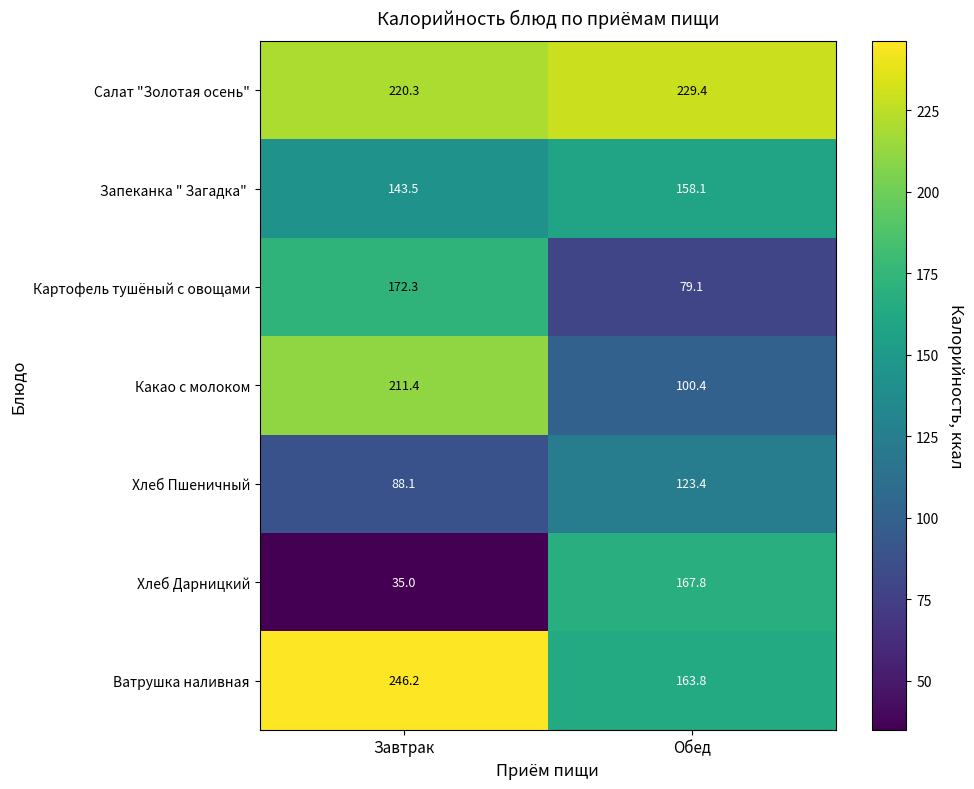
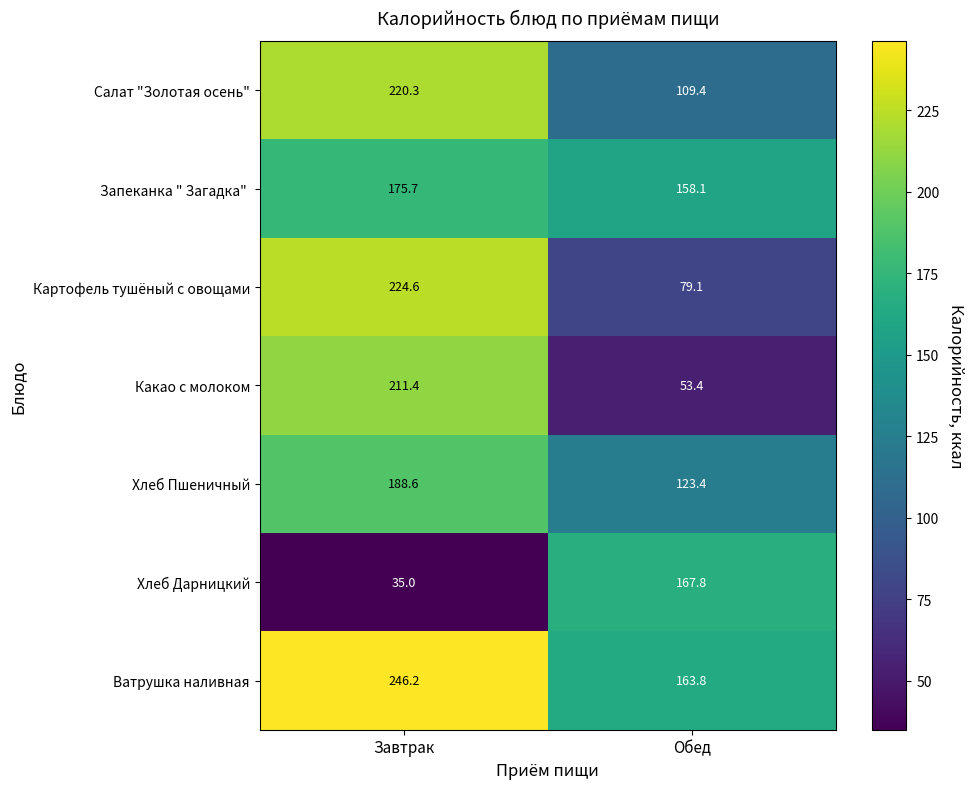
  {
    "Салат \"Золотая осень\"": {
      "Завтрак": 220.3,
-     "Обед": 229.4
+     "Обед": 109.4
    },
    "Запеканка \" Загадка\"": {
-     "Завтрак": 143.5,
+     "Завтрак": 175.7,
      "Обед": 158.1
    },
    "Картофель тушёный с овощами": {
-     "Завтрак": 172.3,
+     "Завтрак": 224.6,
      "Обед": 79.1
    },
    "Какао с молоком": {
      "Завтрак": 211.4,
-     "Обед": 100.4
+     "Обед": 53.4
    },
    "Хлеб Пшеничный": {
-     "Завтрак": 88.1,
+     "Завтрак": 188.6,
      "Обед": 123.4
    },
    "Хлеб Дарницкий": {
      "Завтрак": 35.0,
      "Обед": 167.8
    },
    "Ватрушка наливная": {
      "Завтрак": 246.2,
      "Обед": 163.8
    }
  }
